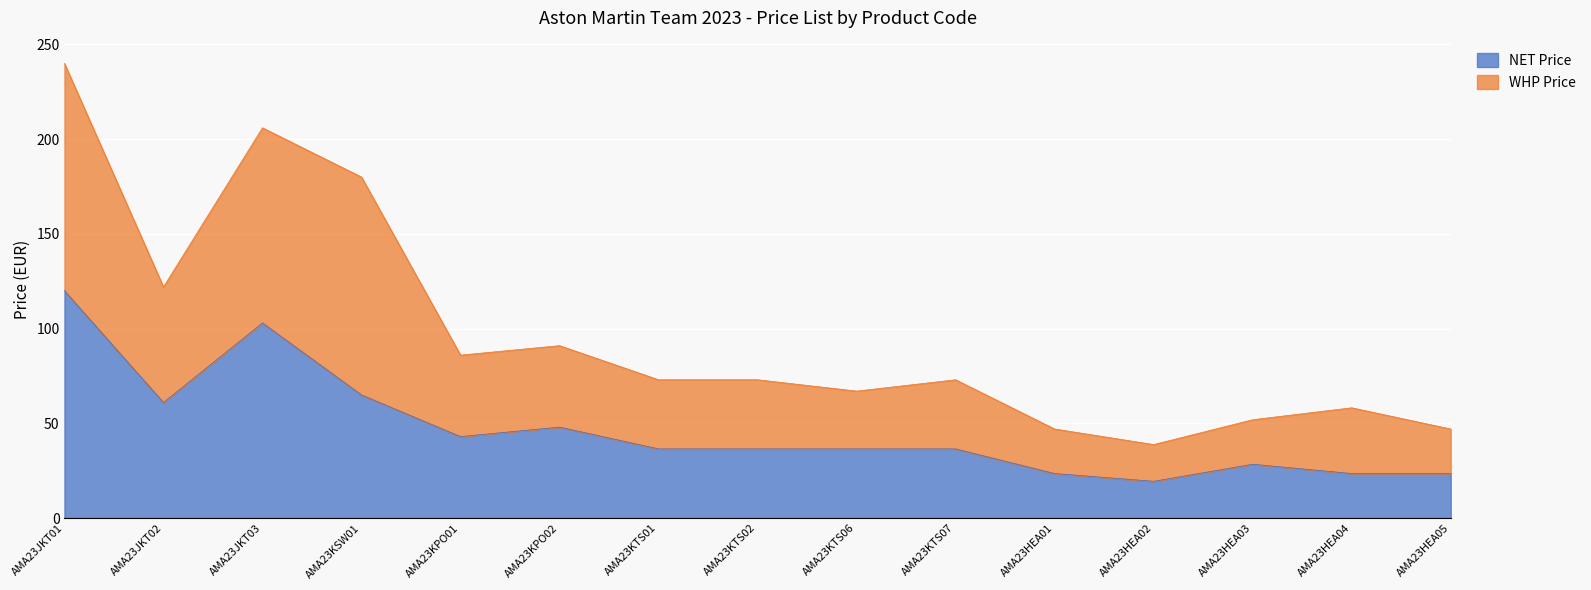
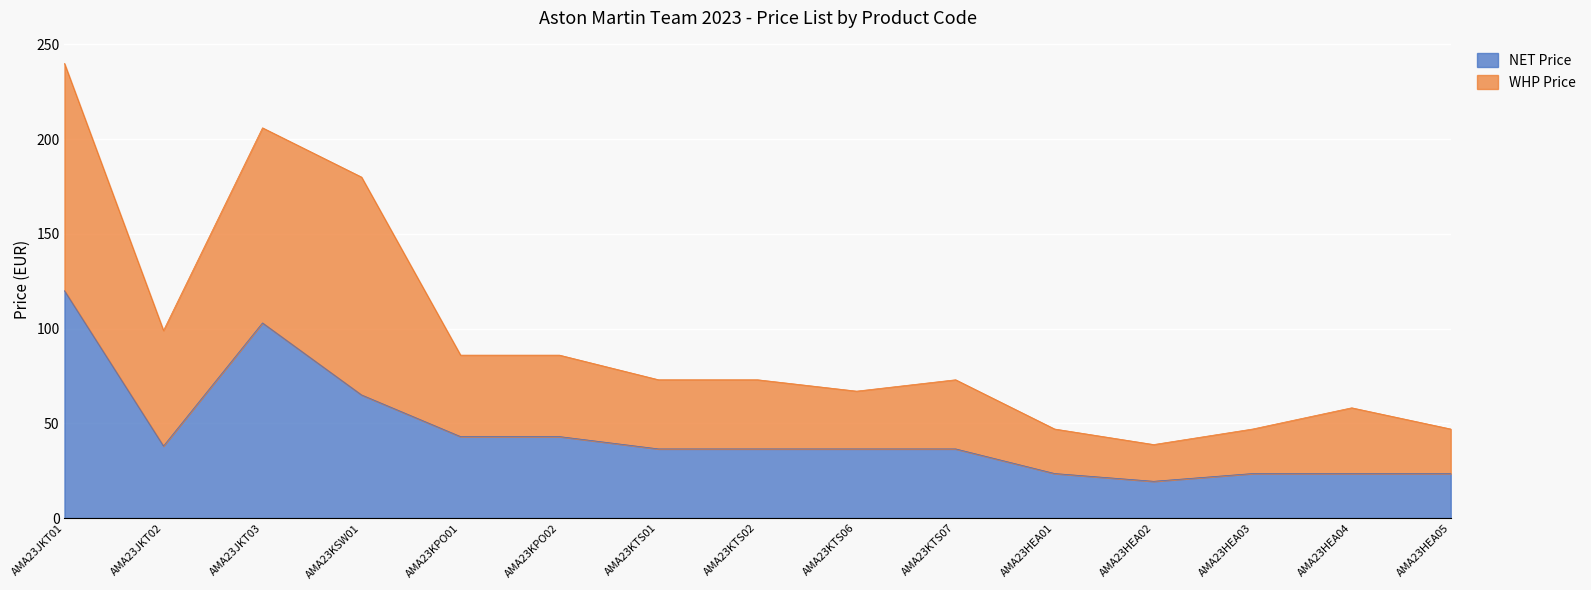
  {
    "NET Price": {
      "AMA23JKT01": 120,
-     "AMA23JKT02": 61,
+     "AMA23JKT02": 38,
      "AMA23JKT03": 103,
      "AMA23KSW01": 65,
      "AMA23KPO01": 43,
-     "AMA23KPO02": 48,
+     "AMA23KPO02": 43,
      "AMA23KTS01": 37,
      "AMA23KTS02": 37,
      "AMA23KTS06": 37,
      "AMA23KTS07": 37,
      "AMA23HEA01": 24,
      "AMA23HEA02": 19,
-     "AMA23HEA03": 28,
+     "AMA23HEA03": 24,
      "AMA23HEA04": 24,
      "AMA23HEA05": 24
    },
    "WHP Price": {
      "AMA23JKT01": 120,
      "AMA23JKT02": 61,
      "AMA23JKT03": 103,
      "AMA23KSW01": 115,
      "AMA23KPO01": 43,
      "AMA23KPO02": 43,
      "AMA23KTS01": 37,
      "AMA23KTS02": 37,
      "AMA23KTS06": 31,
      "AMA23KTS07": 37,
      "AMA23HEA01": 24,
      "AMA23HEA02": 19,
      "AMA23HEA03": 24,
      "AMA23HEA04": 35,
      "AMA23HEA05": 24
    }
  }
